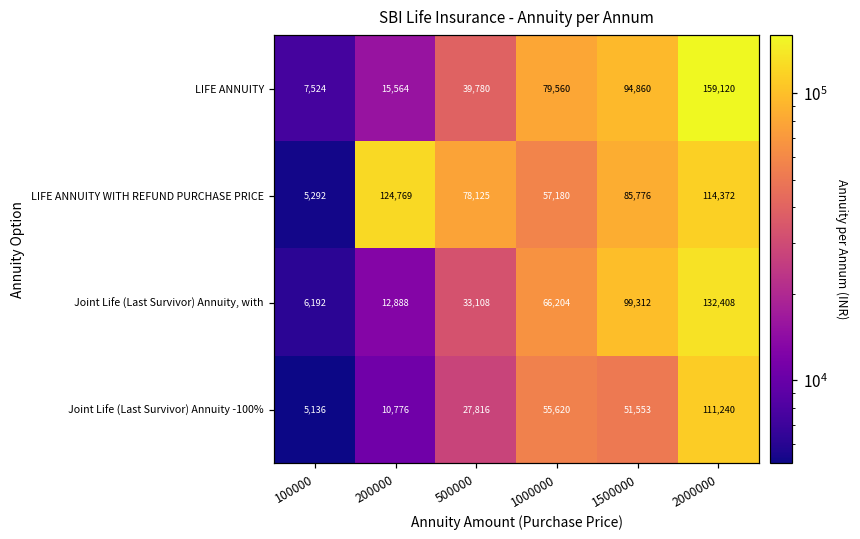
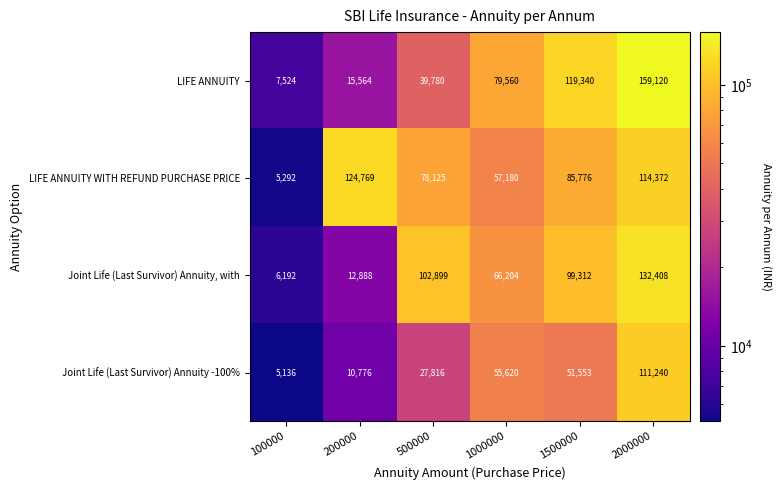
  {
    "LIFE ANNUITY": {
      "100000": "7,524",
      "200000": "15,564",
      "500000": "39,780",
      "1000000": "79,560",
-     "1500000": "94,860",
+     "1500000": "119,340",
      "2000000": "159,120"
    },
    "LIFE ANNUITY WITH REFUND PURCHASE PRICE": {
      "100000": "5,292",
      "200000": "124,769",
      "500000": "78,125",
      "1000000": "57,180",
      "1500000": "85,776",
      "2000000": "114,372"
    },
    "Joint Life (Last Survivor) Annuity, with": {
      "100000": "6,192",
      "200000": "12,888",
-     "500000": "33,108",
+     "500000": "102,899",
      "1000000": "66,204",
      "1500000": "99,312",
      "2000000": "132,408"
    },
    "Joint Life (Last Survivor) Annuity -100%": {
      "100000": "5,136",
      "200000": "10,776",
      "500000": "27,816",
      "1000000": "55,620",
      "1500000": "51,553",
      "2000000": "111,240"
    }
  }
